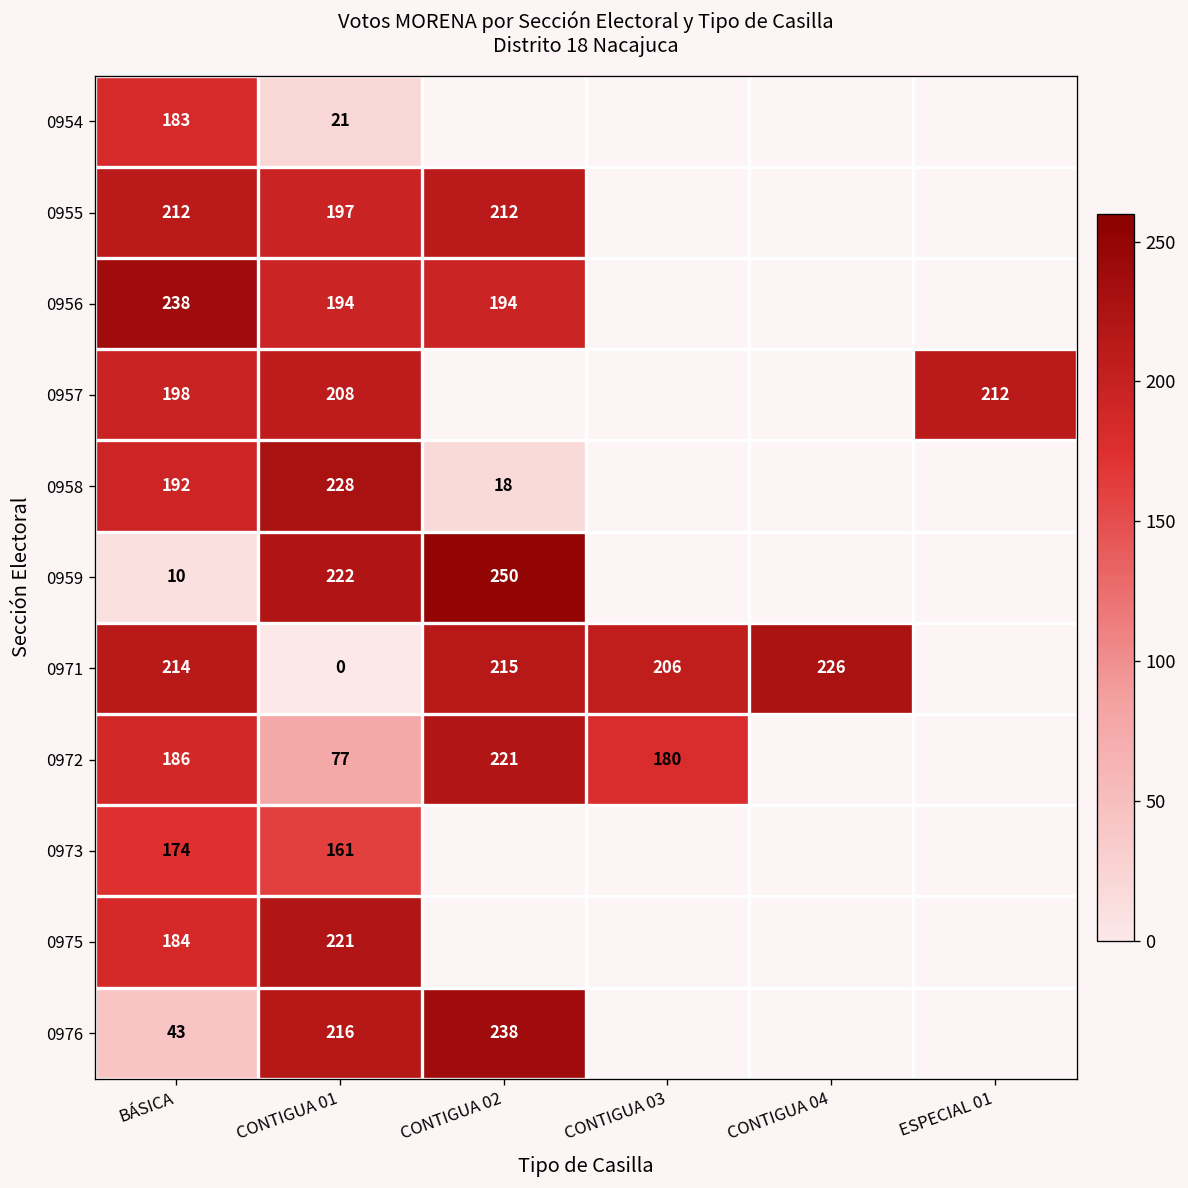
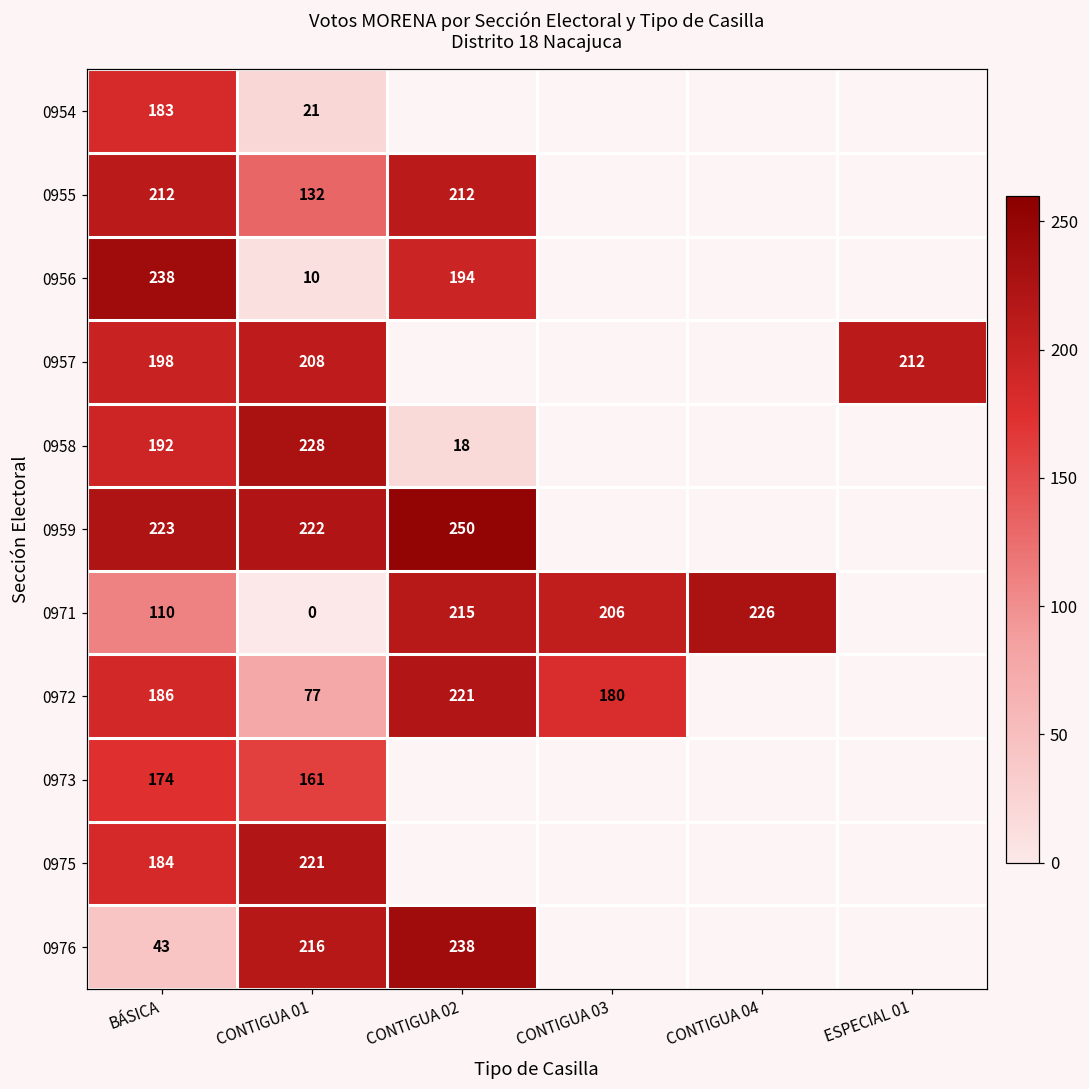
  {
    "0954": {
      "BÁSICA": 183,
      "CONTIGUA 01": 21
    },
    "0955": {
      "BÁSICA": 212,
-     "CONTIGUA 01": 197,
+     "CONTIGUA 01": 132,
      "CONTIGUA 02": 212
    },
    "0956": {
      "BÁSICA": 238,
-     "CONTIGUA 01": 194,
+     "CONTIGUA 01": 10,
      "CONTIGUA 02": 194
    },
    "0957": {
      "BÁSICA": 198,
      "CONTIGUA 01": 208,
      "ESPECIAL 01": 212
    },
    "0958": {
      "BÁSICA": 192,
      "CONTIGUA 01": 228,
      "CONTIGUA 02": 18
    },
    "0959": {
-     "BÁSICA": 10,
+     "BÁSICA": 223,
      "CONTIGUA 01": 222,
      "CONTIGUA 02": 250
    },
    "0971": {
-     "BÁSICA": 214,
+     "BÁSICA": 110,
      "CONTIGUA 01": 0,
      "CONTIGUA 02": 215,
      "CONTIGUA 03": 206,
      "CONTIGUA 04": 226
    },
    "0972": {
      "BÁSICA": 186,
      "CONTIGUA 01": 77,
      "CONTIGUA 02": 221,
      "CONTIGUA 03": 180
    },
    "0973": {
      "BÁSICA": 174,
      "CONTIGUA 01": 161
    },
    "0975": {
      "BÁSICA": 184,
      "CONTIGUA 01": 221
    },
    "0976": {
      "BÁSICA": 43,
      "CONTIGUA 01": 216,
      "CONTIGUA 02": 238
    }
  }
